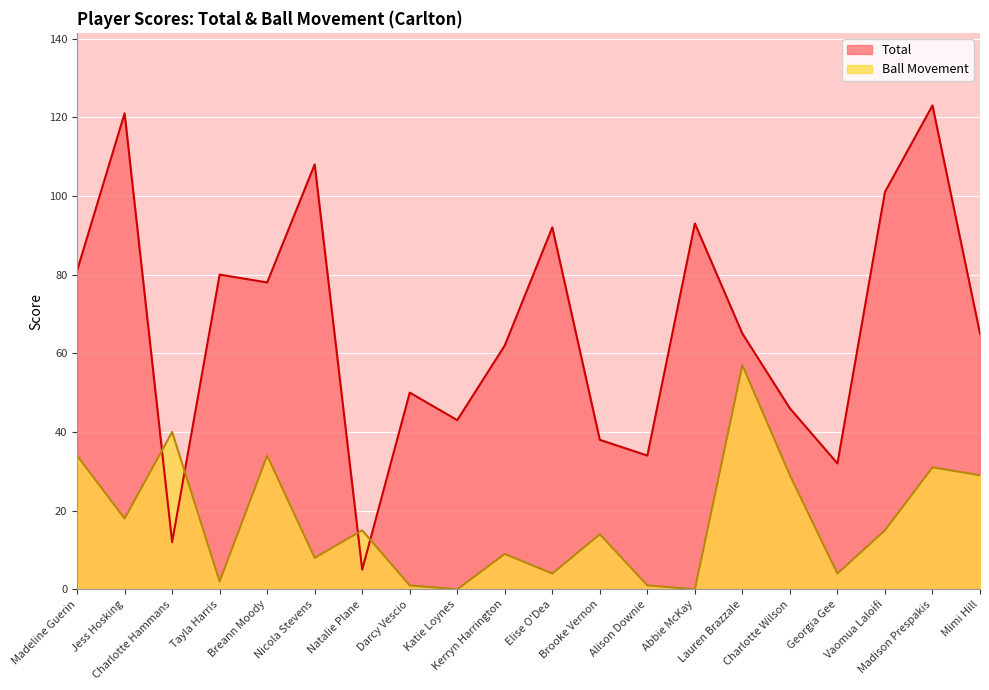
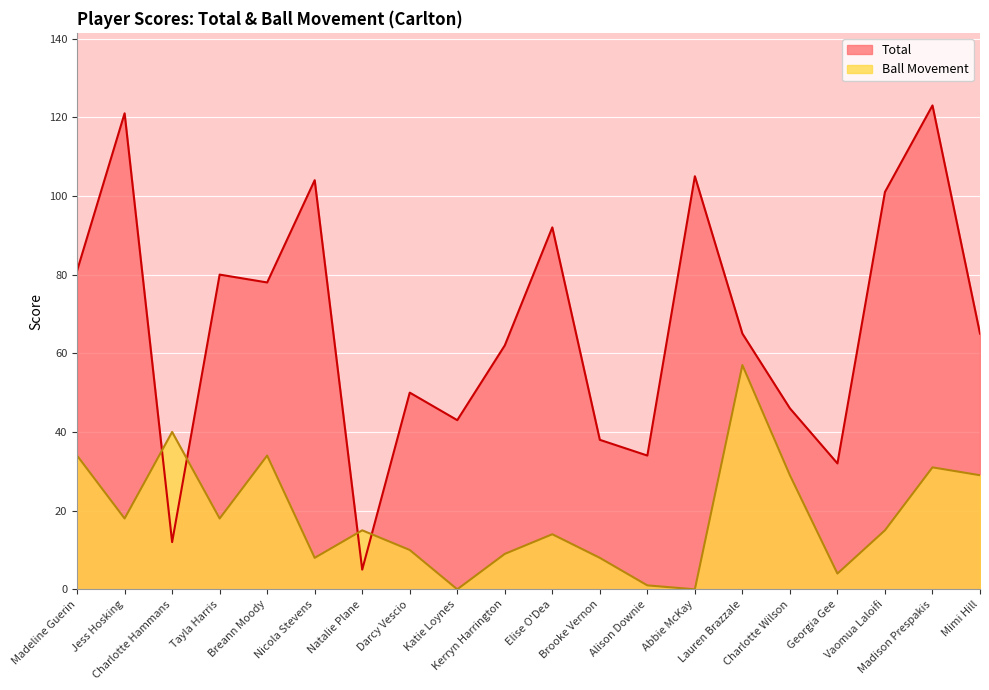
  {
    "Total": {
      "Madeline Guerin": 81,
      "Jess Hosking": 121,
      "Charlotte Hammans": 12,
      "Tayla Harris": 80,
      "Breann Moody": 78,
-     "Nicola Stevens": 108,
+     "Nicola Stevens": 104,
      "Natalie Plane": 5,
      "Darcy Vescio": 50,
      "Katie Loynes": 43,
      "Kerryn Harrington": 62,
      "Elise O'Dea": 92,
      "Brooke Vernon": 38,
      "Alison Downie": 34,
-     "Abbie McKay": 93,
+     "Abbie McKay": 105,
      "Lauren Brazzale": 65,
      "Charlotte Wilson": 46,
      "Georgia Gee": 32,
      "Vaomua Laloifi": 101,
      "Madison Prespakis": 123,
      "Mimi Hill": 65
    },
    "Ball Movement": {
      "Madeline Guerin": 34,
      "Jess Hosking": 18,
      "Charlotte Hammans": 40,
-     "Tayla Harris": 2,
+     "Tayla Harris": 18,
      "Breann Moody": 34,
      "Nicola Stevens": 8,
      "Natalie Plane": 15,
-     "Darcy Vescio": 1,
+     "Darcy Vescio": 10,
      "Katie Loynes": 0,
      "Kerryn Harrington": 9,
-     "Elise O'Dea": 4,
-     "Brooke Vernon": 14,
+     "Elise O'Dea": 14,
+     "Brooke Vernon": 8,
      "Alison Downie": 1,
      "Abbie McKay": 0,
      "Lauren Brazzale": 57,
      "Charlotte Wilson": 29,
      "Georgia Gee": 4,
      "Vaomua Laloifi": 15,
      "Madison Prespakis": 31,
      "Mimi Hill": 29
    }
  }
